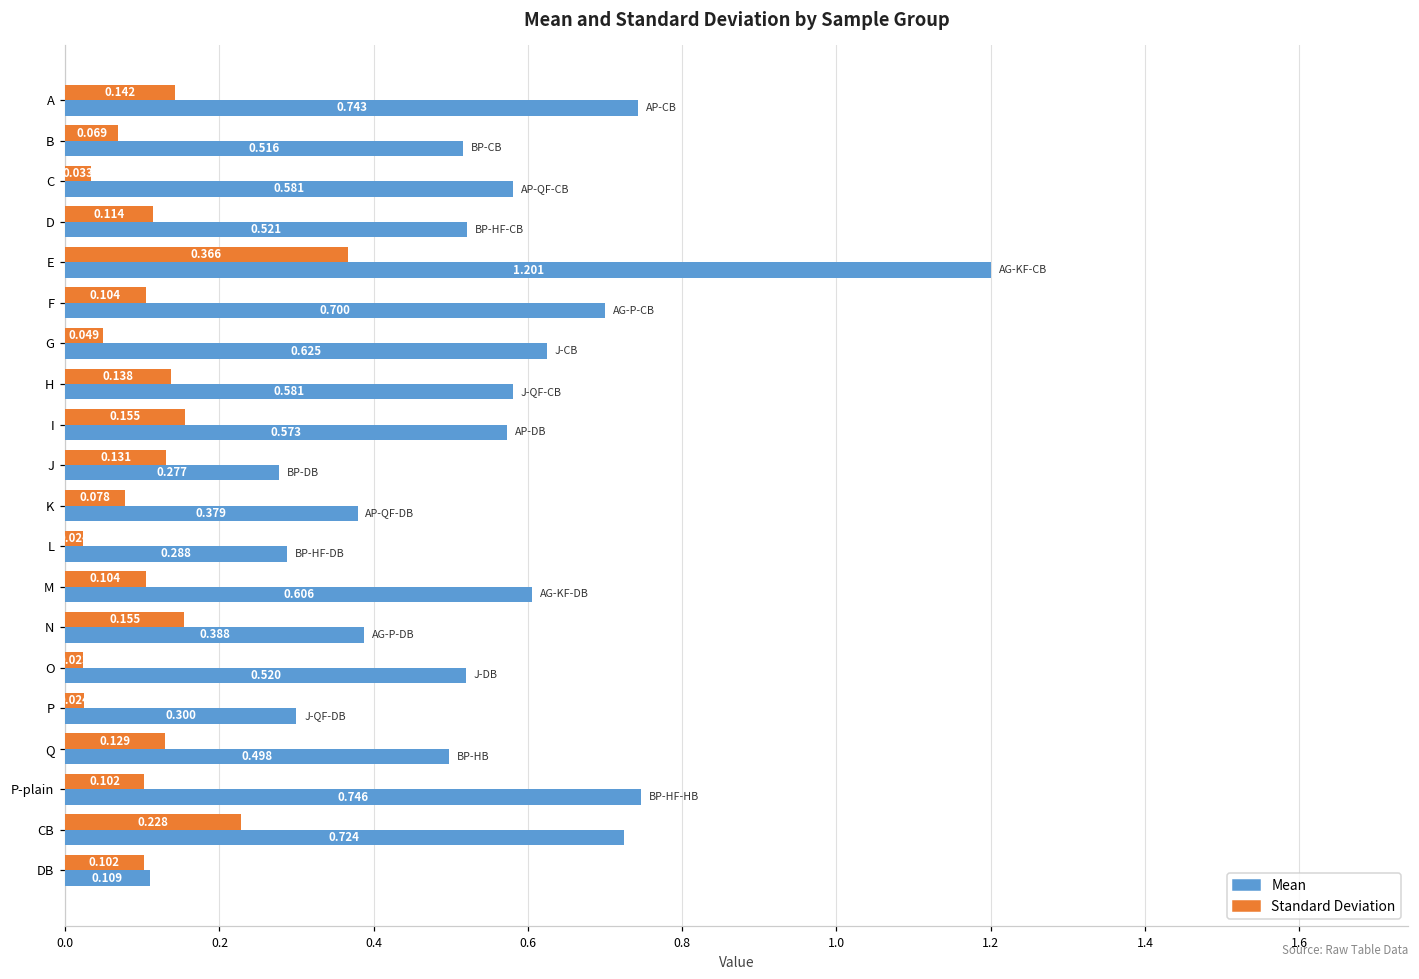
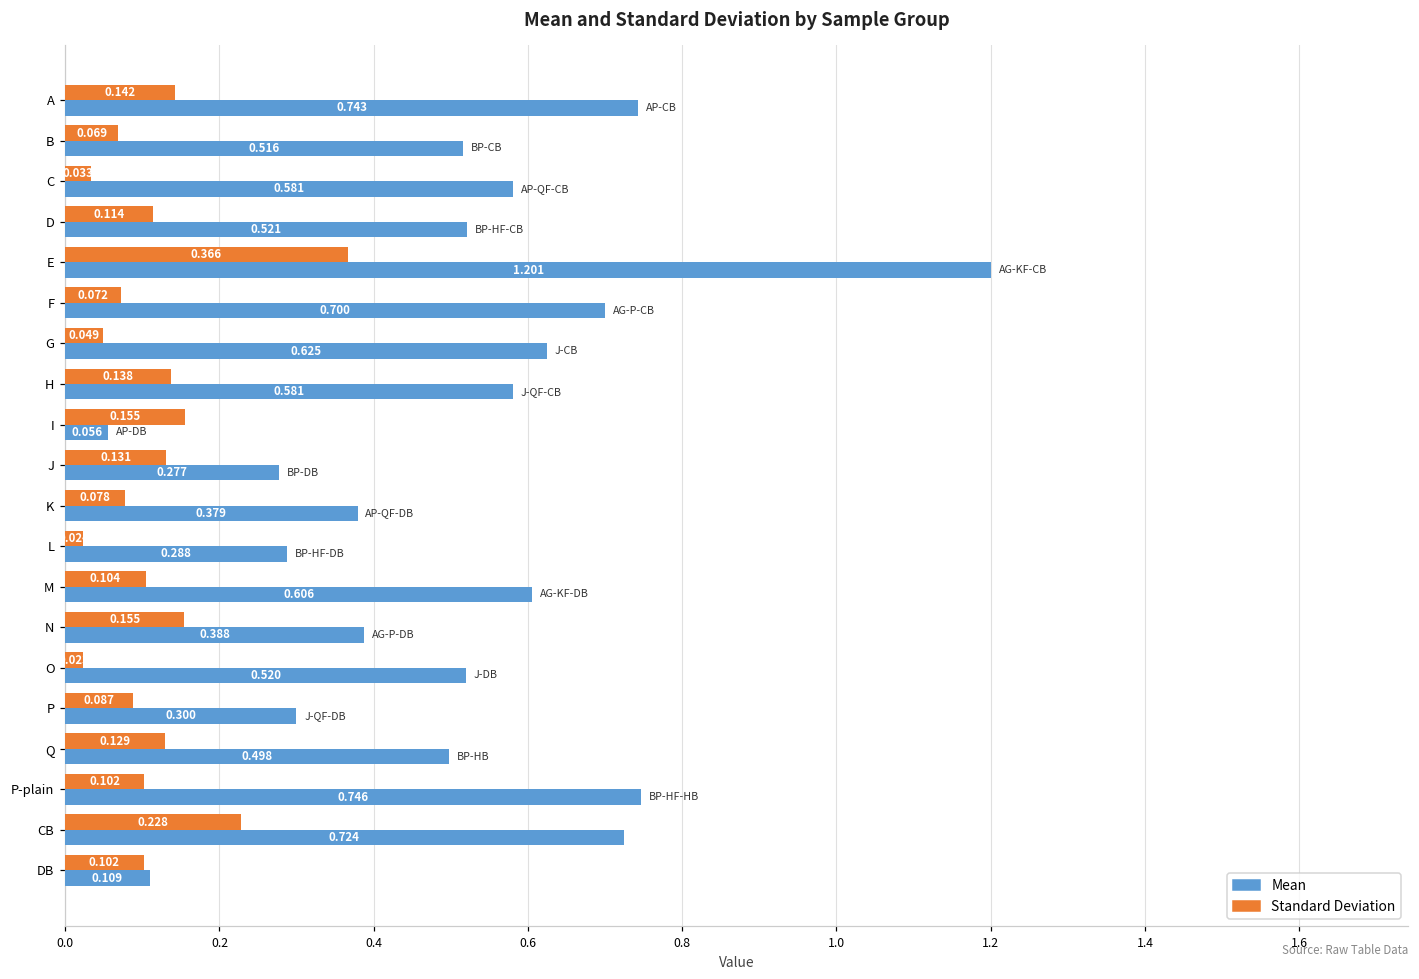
  {
    "Mean": {
      "A": 0.743,
      "B": 0.516,
      "C": 0.581,
      "D": 0.521,
      "E": 1.201,
      "F": 0.700,
      "G": 0.625,
      "H": 0.581,
-     "I": 0.573,
+     "I": 0.056,
      "J": 0.277,
      "K": 0.379,
      "L": 0.288,
      "M": 0.606,
      "N": 0.388,
      "O": 0.520,
      "P": 0.300,
      "Q": 0.498,
      "P-plain": 0.746,
      "CB": 0.724,
      "DB": 0.109
    },
    "Standard Deviation": {
      "A": 0.142,
      "B": 0.069,
      "C": 0.033,
      "D": 0.114,
      "E": 0.366,
-     "F": 0.104,
+     "F": 0.072,
      "G": 0.049,
      "H": 0.138,
      "I": 0.155,
      "J": 0.131,
      "K": 0.078,
      "L": 0.024,
      "M": 0.104,
      "N": 0.155,
      "O": 0.023,
-     "P": 0.024,
+     "P": 0.087,
      "Q": 0.129,
      "P-plain": 0.102,
      "CB": 0.228,
      "DB": 0.102
    }
  }
